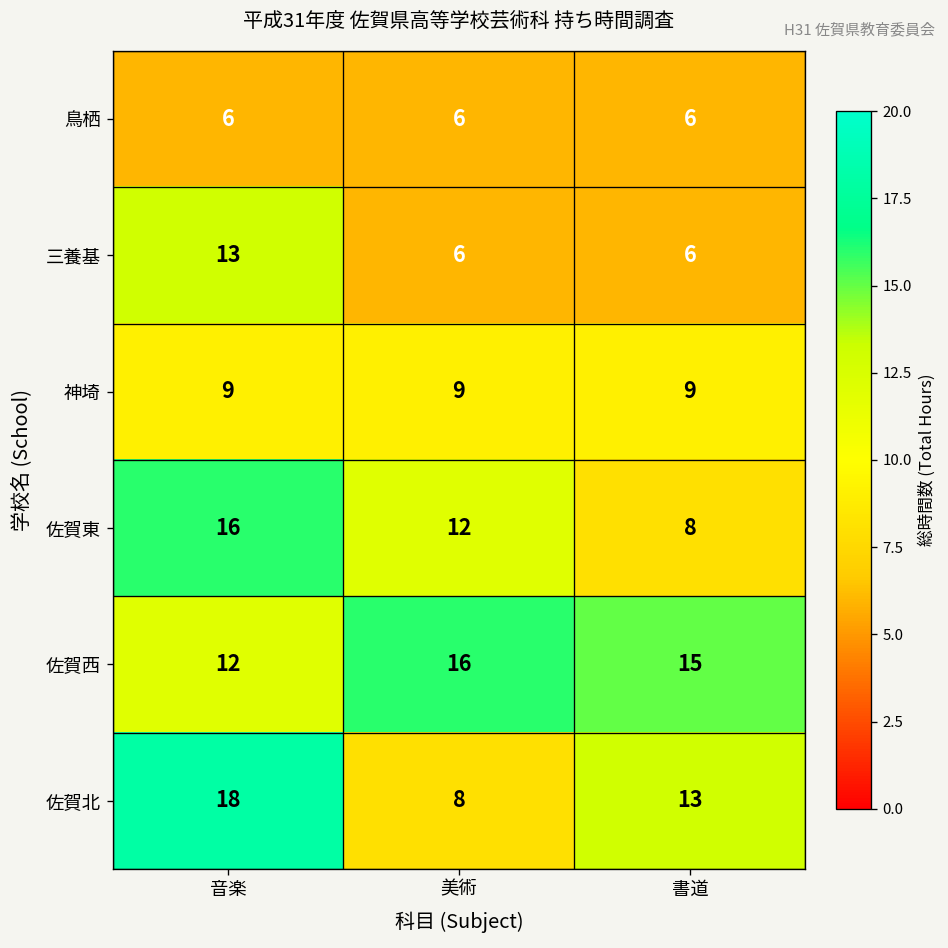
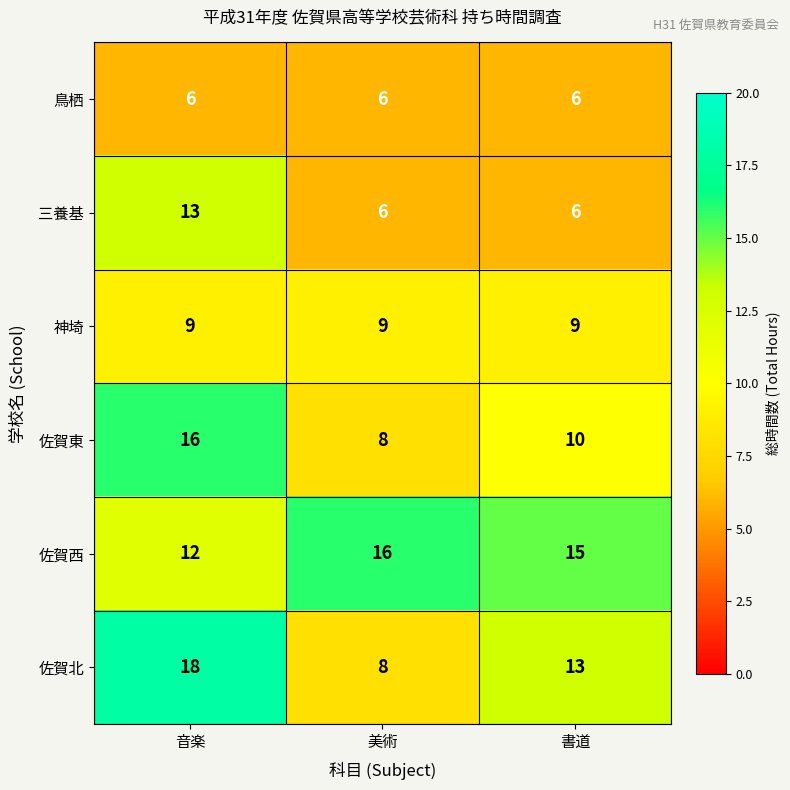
  {
    "鳥栖": {
      "音楽": 6,
      "美術": 6,
      "書道": 6
    },
    "三養基": {
      "音楽": 13,
      "美術": 6,
      "書道": 6
    },
    "神埼": {
      "音楽": 9,
      "美術": 9,
      "書道": 9
    },
    "佐賀東": {
      "音楽": 16,
-     "美術": 12,
-     "書道": 8
+     "美術": 8,
+     "書道": 10
    },
    "佐賀西": {
      "音楽": 12,
      "美術": 16,
      "書道": 15
    },
    "佐賀北": {
      "音楽": 18,
      "美術": 8,
      "書道": 13
    }
  }
